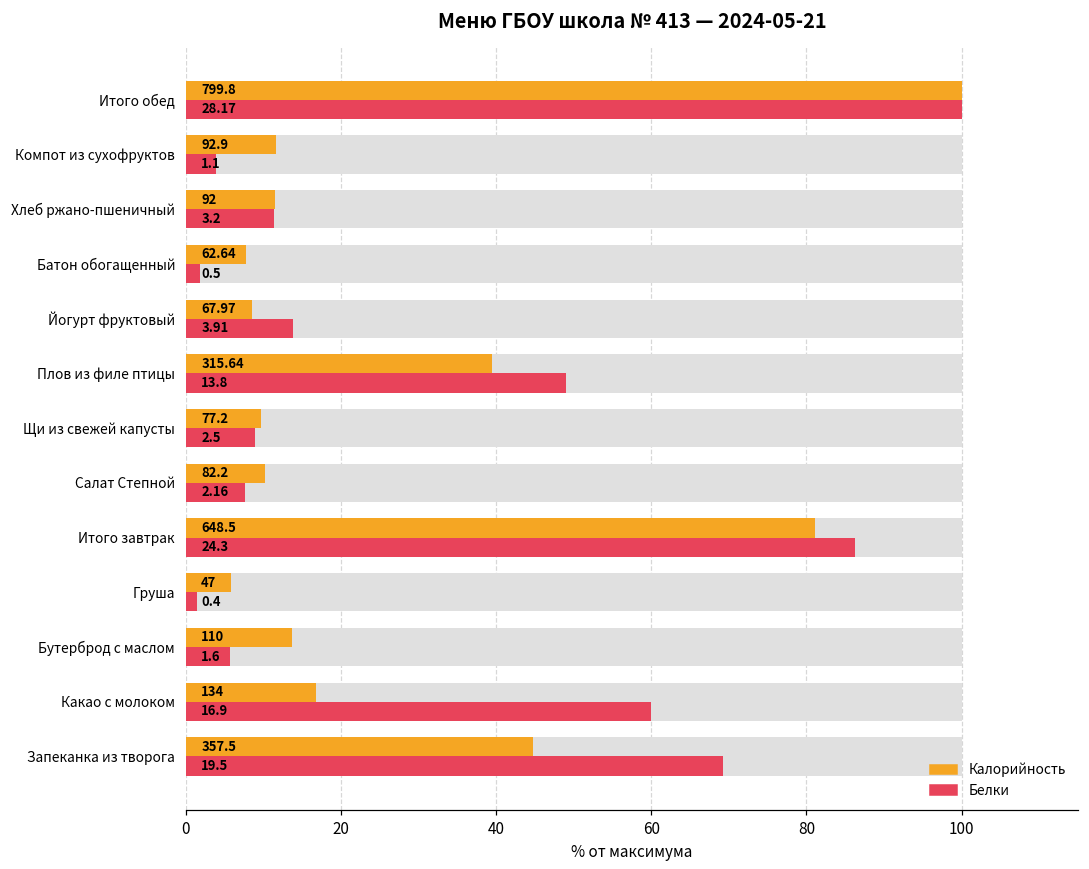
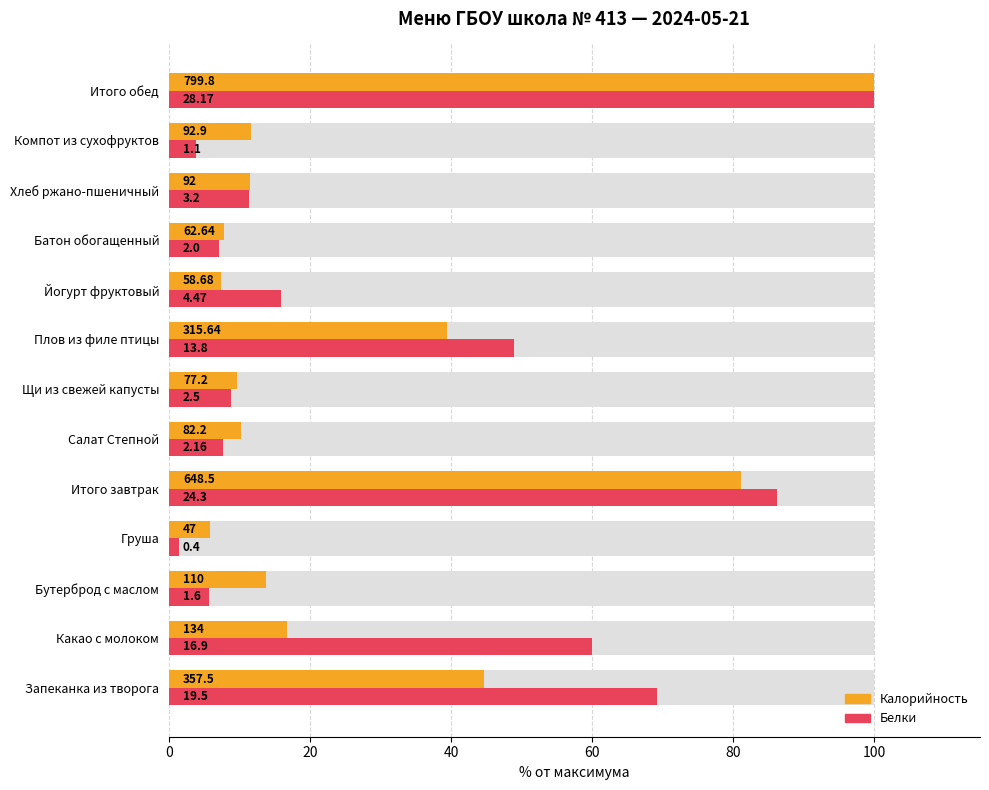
  {
    "Калорийность": {
-     "Йогурт фруктовый": 67.97
+     "Йогурт фруктовый": 58.68
    },
    "Белки": {
-     "Батон обогащенный": 0.5,
-     "Йогурт фруктовый": 3.91
+     "Батон обогащенный": 2.0,
+     "Йогурт фруктовый": 4.47
    }
  }
